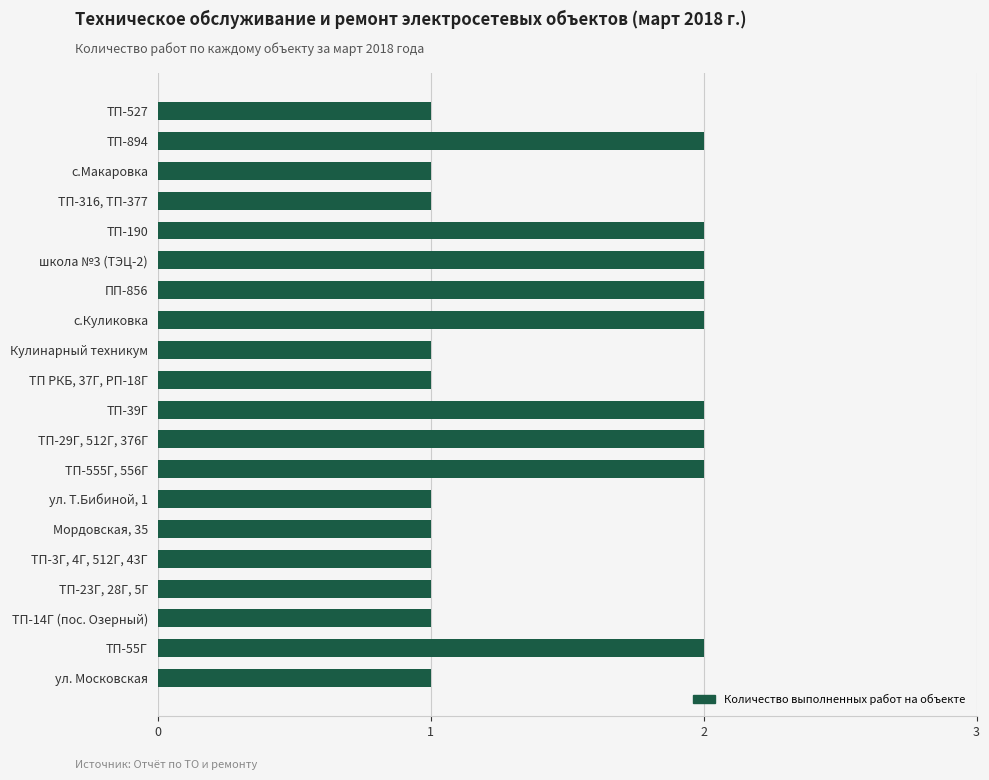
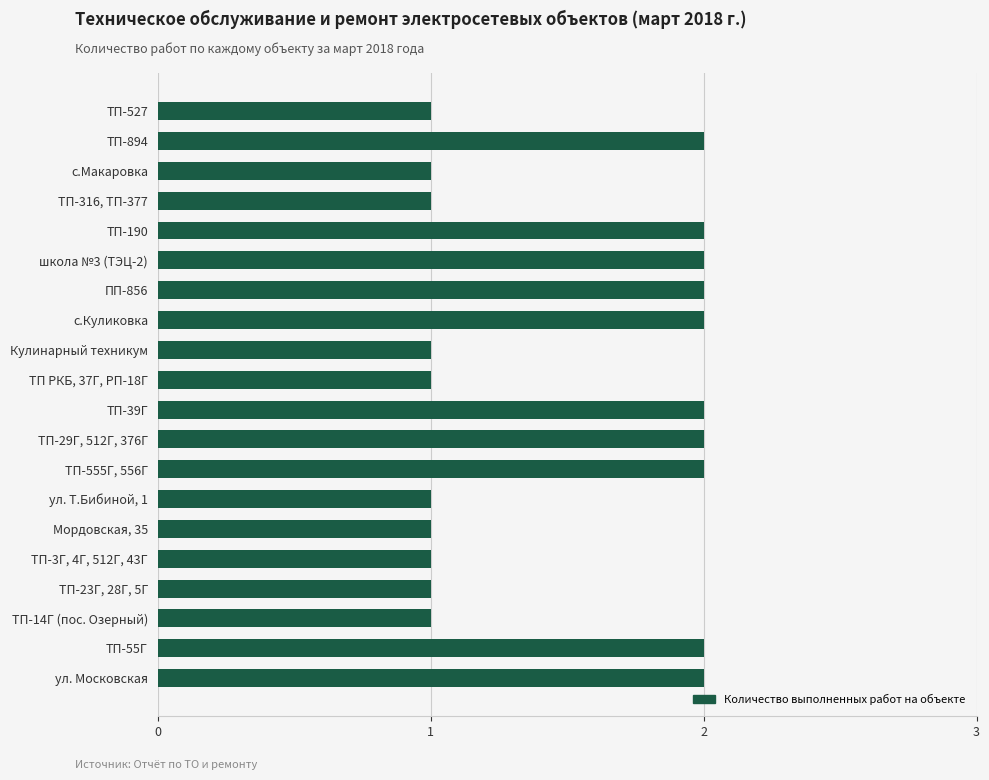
  {
    "ТП-527": 1,
    "ТП-894": 2,
    "с.Макаровка": 1,
    "ТП-316, ТП-377": 1,
    "ТП-190": 2,
    "школа №3 (ТЭЦ-2)": 2,
    "ПП-856": 2,
    "с.Куликовка": 2,
    "Кулинарный техникум": 1,
    "ТП РКБ, 37Г, РП-18Г": 1,
    "ТП-39Г": 2,
    "ТП-29Г, 512Г, 376Г": 2,
    "ТП-555Г, 556Г": 2,
    "ул. Т.Бибиной, 1": 1,
    "Мордовская, 35": 1,
    "ТП-3Г, 4Г, 512Г, 43Г": 1,
    "ТП-23Г, 28Г, 5Г": 1,
    "ТП-14Г (пос. Озерный)": 1,
    "ТП-55Г": 2,
-   "ул. Московская": 1
+   "ул. Московская": 2
  }
